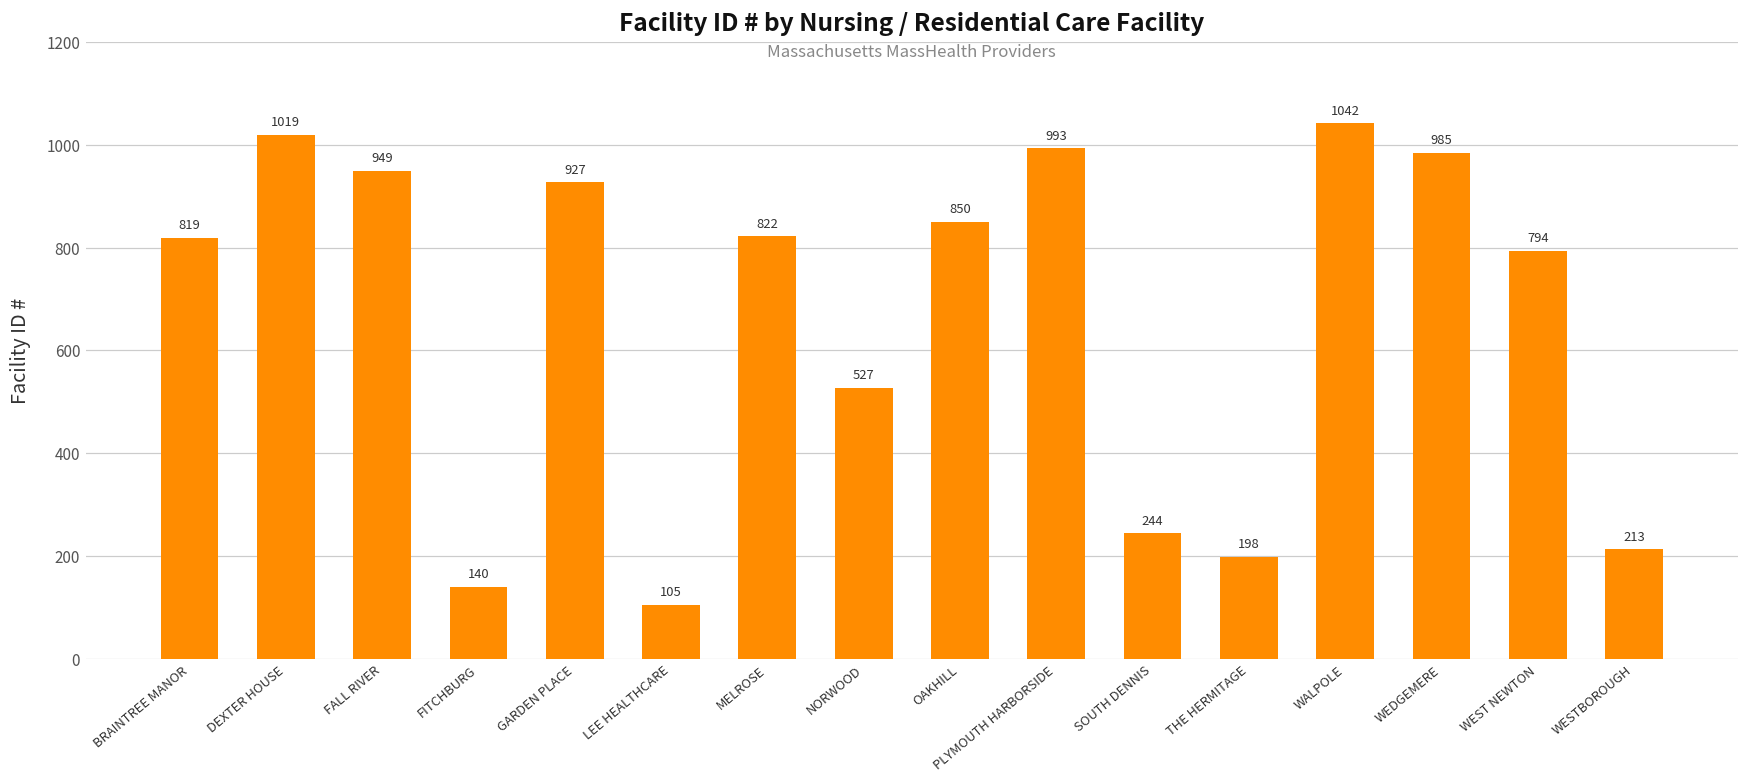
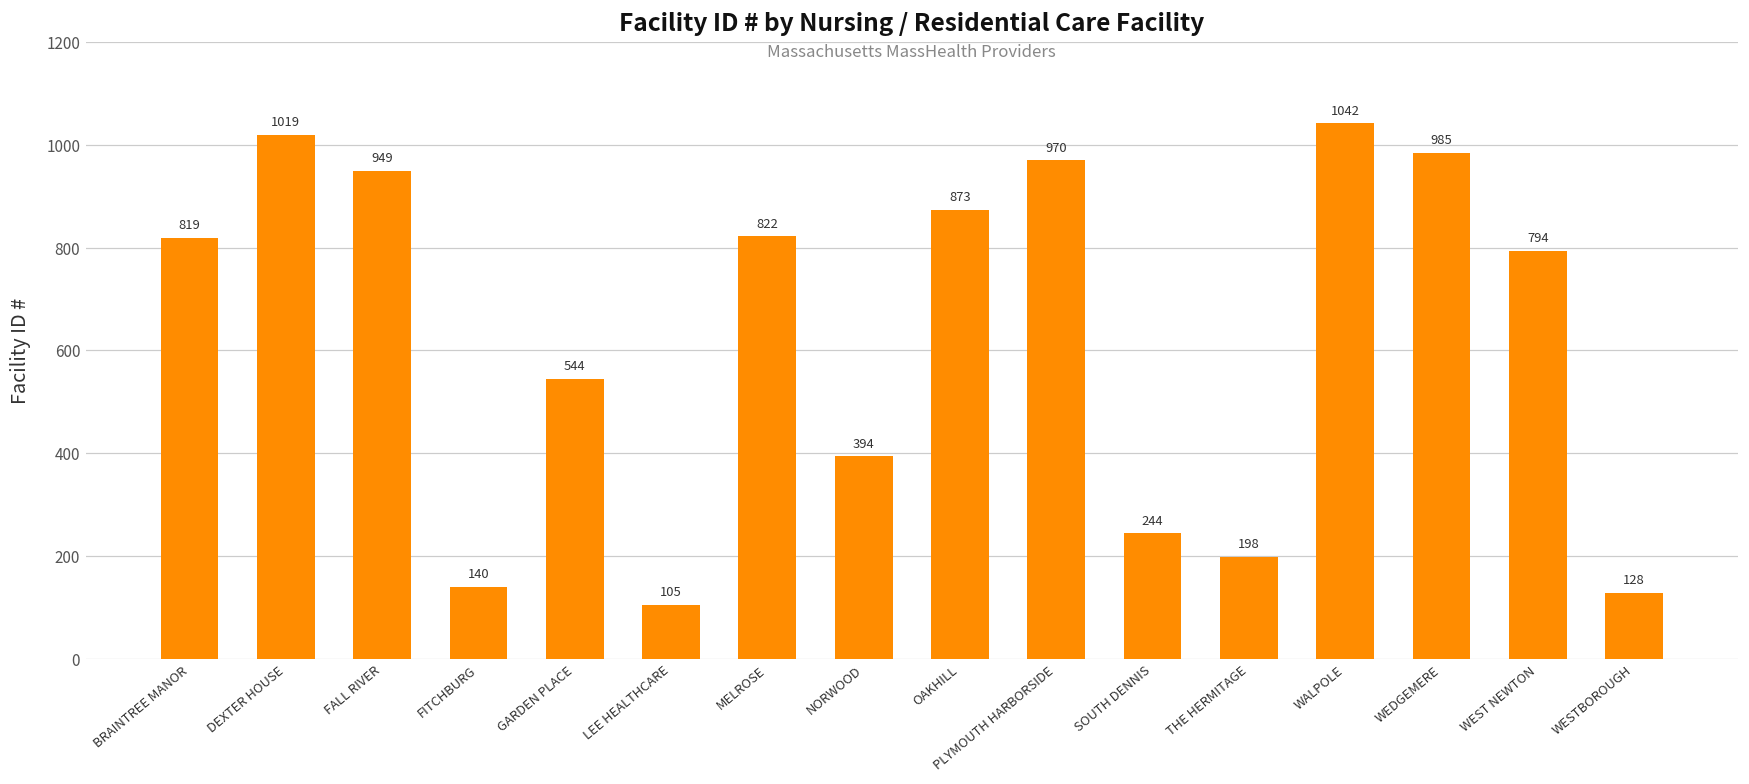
  {
    "BRAINTREE MANOR": 819,
    "DEXTER HOUSE": 1019,
    "FALL RIVER": 949,
    "FITCHBURG": 140,
-   "GARDEN PLACE": 927,
+   "GARDEN PLACE": 544,
    "LEE HEALTHCARE": 105,
    "MELROSE": 822,
-   "NORWOOD": 527,
-   "OAKHILL": 850,
-   "PLYMOUTH HARBORSIDE": 993,
+   "NORWOOD": 394,
+   "OAKHILL": 873,
+   "PLYMOUTH HARBORSIDE": 970,
    "SOUTH DENNIS": 244,
    "THE HERMITAGE": 198,
    "WALPOLE": 1042,
    "WEDGEMERE": 985,
    "WEST NEWTON": 794,
-   "WESTBOROUGH": 213
+   "WESTBOROUGH": 128
  }
